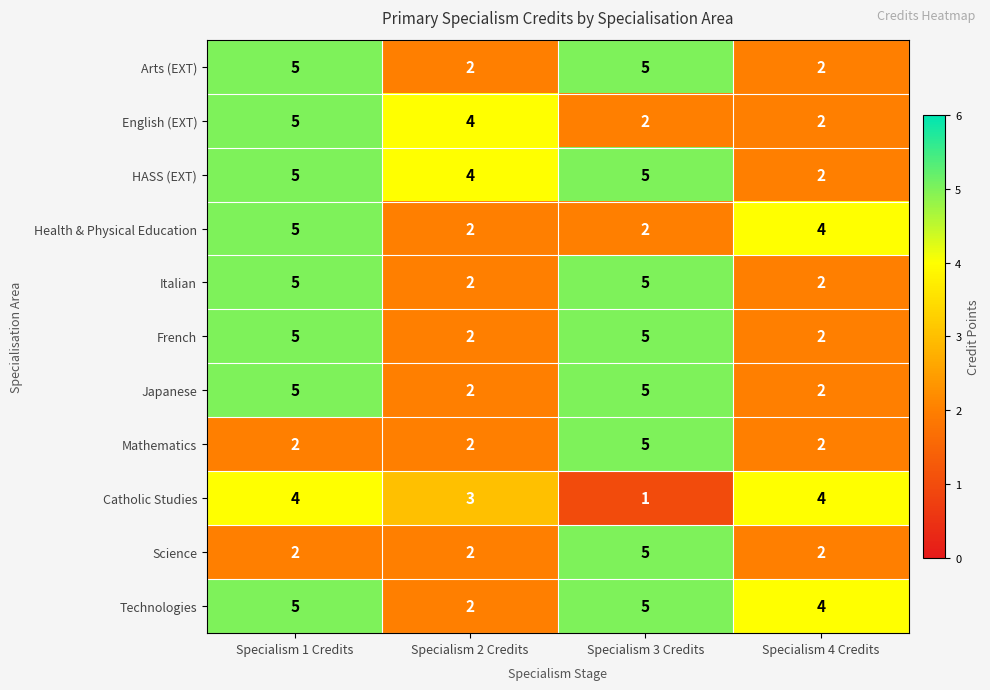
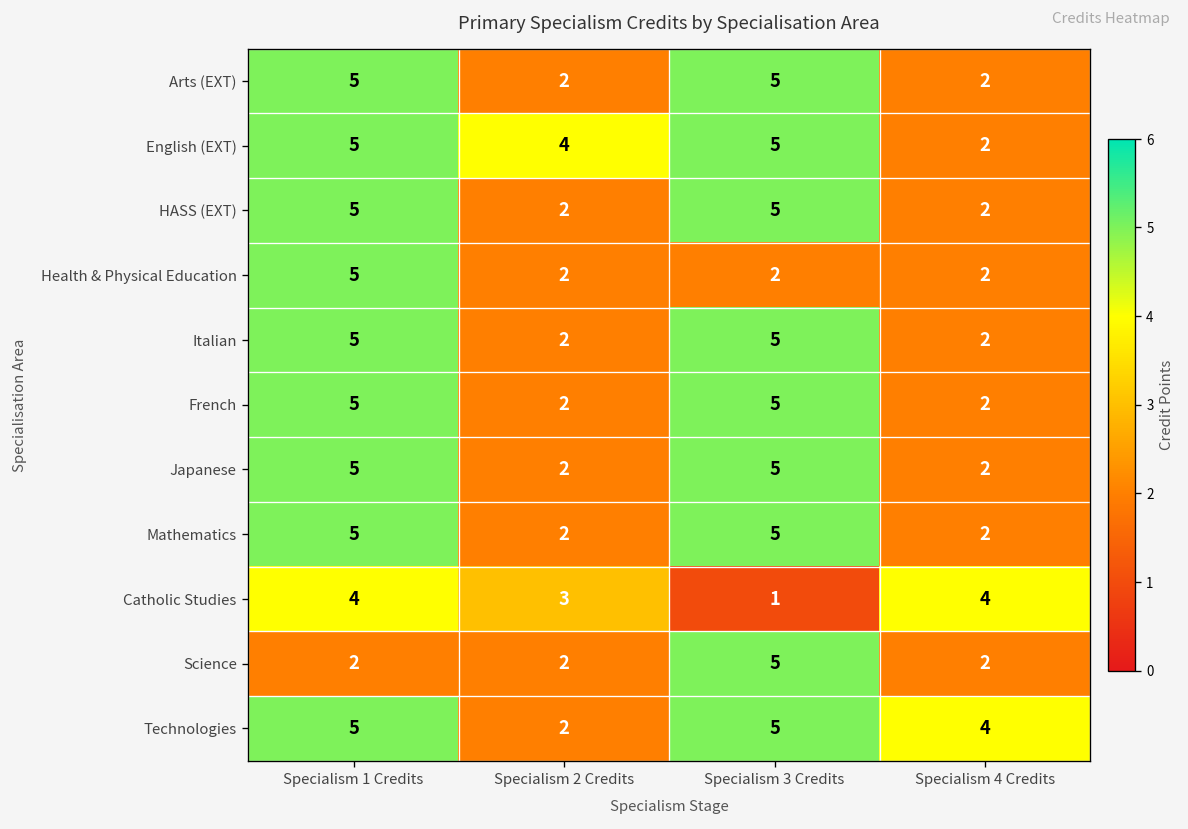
  {
    "Arts (EXT)": {
      "Specialism 1 Credits": 5,
      "Specialism 2 Credits": 2,
      "Specialism 3 Credits": 5,
      "Specialism 4 Credits": 2
    },
    "English (EXT)": {
      "Specialism 1 Credits": 5,
      "Specialism 2 Credits": 4,
-     "Specialism 3 Credits": 2,
+     "Specialism 3 Credits": 5,
      "Specialism 4 Credits": 2
    },
    "HASS (EXT)": {
      "Specialism 1 Credits": 5,
-     "Specialism 2 Credits": 4,
+     "Specialism 2 Credits": 2,
      "Specialism 3 Credits": 5,
      "Specialism 4 Credits": 2
    },
    "Health & Physical Education": {
      "Specialism 1 Credits": 5,
      "Specialism 2 Credits": 2,
      "Specialism 3 Credits": 2,
-     "Specialism 4 Credits": 4
+     "Specialism 4 Credits": 2
    },
    "Italian": {
      "Specialism 1 Credits": 5,
      "Specialism 2 Credits": 2,
      "Specialism 3 Credits": 5,
      "Specialism 4 Credits": 2
    },
    "French": {
      "Specialism 1 Credits": 5,
      "Specialism 2 Credits": 2,
      "Specialism 3 Credits": 5,
      "Specialism 4 Credits": 2
    },
    "Japanese": {
      "Specialism 1 Credits": 5,
      "Specialism 2 Credits": 2,
      "Specialism 3 Credits": 5,
      "Specialism 4 Credits": 2
    },
    "Mathematics": {
-     "Specialism 1 Credits": 2,
+     "Specialism 1 Credits": 5,
      "Specialism 2 Credits": 2,
      "Specialism 3 Credits": 5,
      "Specialism 4 Credits": 2
    },
    "Catholic Studies": {
      "Specialism 1 Credits": 4,
      "Specialism 2 Credits": 3,
      "Specialism 3 Credits": 1,
      "Specialism 4 Credits": 4
    },
    "Science": {
      "Specialism 1 Credits": 2,
      "Specialism 2 Credits": 2,
      "Specialism 3 Credits": 5,
      "Specialism 4 Credits": 2
    },
    "Technologies": {
      "Specialism 1 Credits": 5,
      "Specialism 2 Credits": 2,
      "Specialism 3 Credits": 5,
      "Specialism 4 Credits": 4
    }
  }
